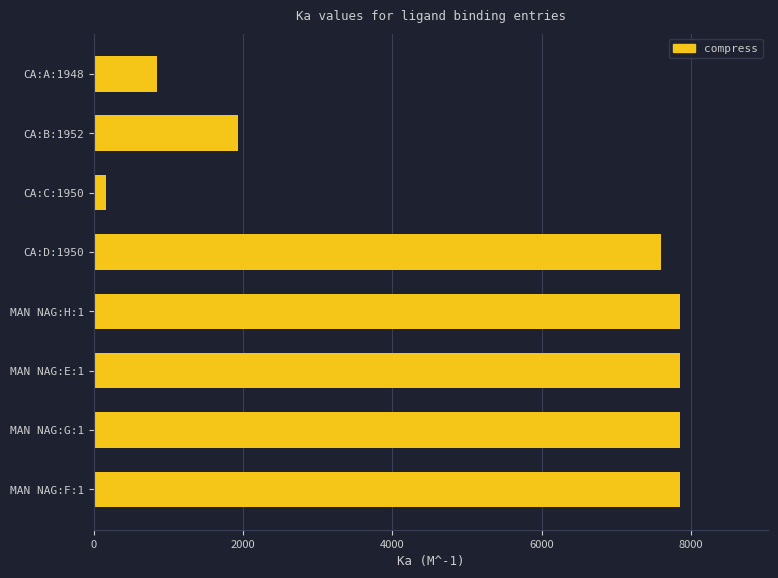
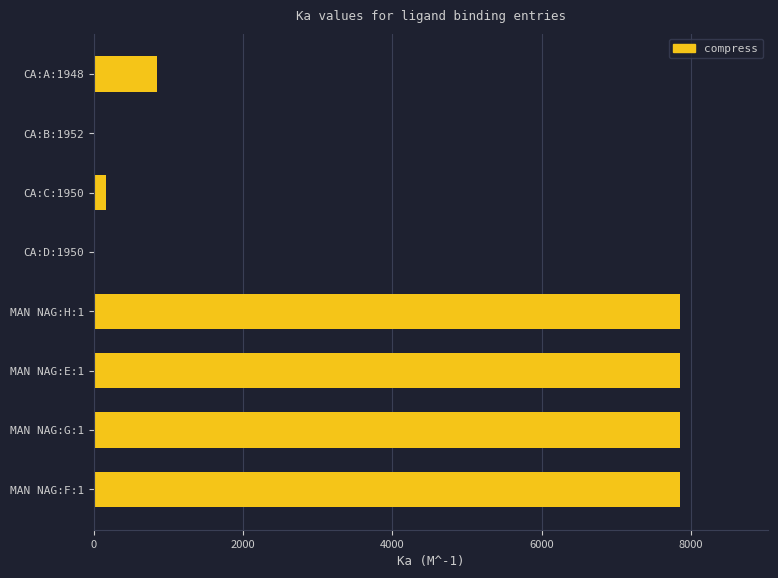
  {
    "CA:A:1948": 800,
-   "CA:B:1952": 1900,
+   "CA:B:1952": 0,
    "CA:C:1950": 200,
-   "CA:D:1950": 7600,
+   "CA:D:1950": 0,
    "MAN NAG:H:1": 7900,
    "MAN NAG:E:1": 7900,
    "MAN NAG:G:1": 7900,
    "MAN NAG:F:1": 7900
  }
